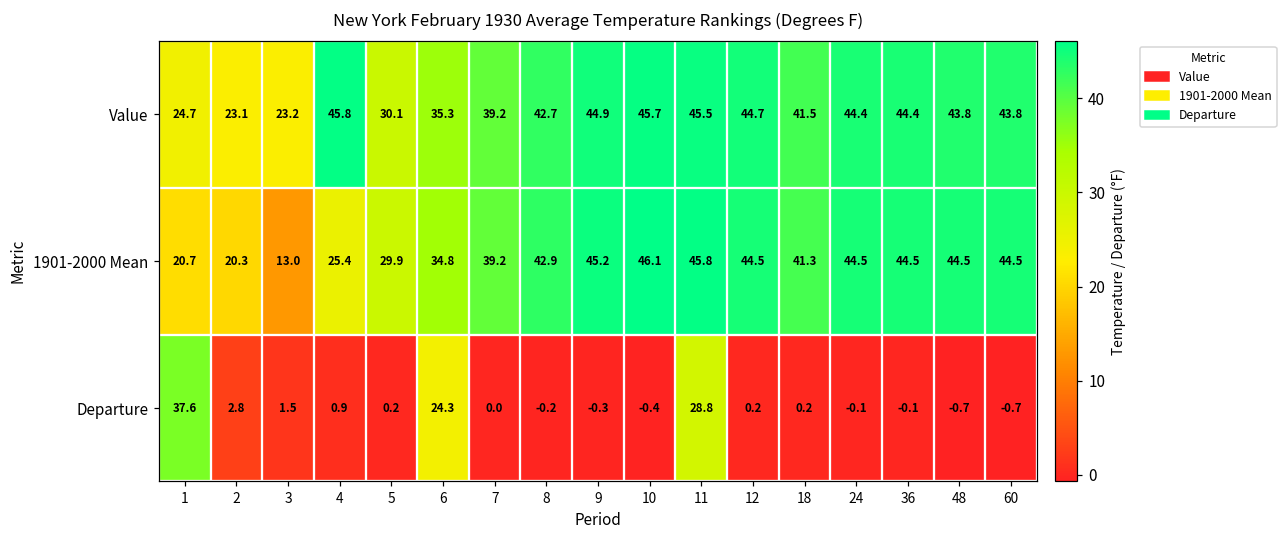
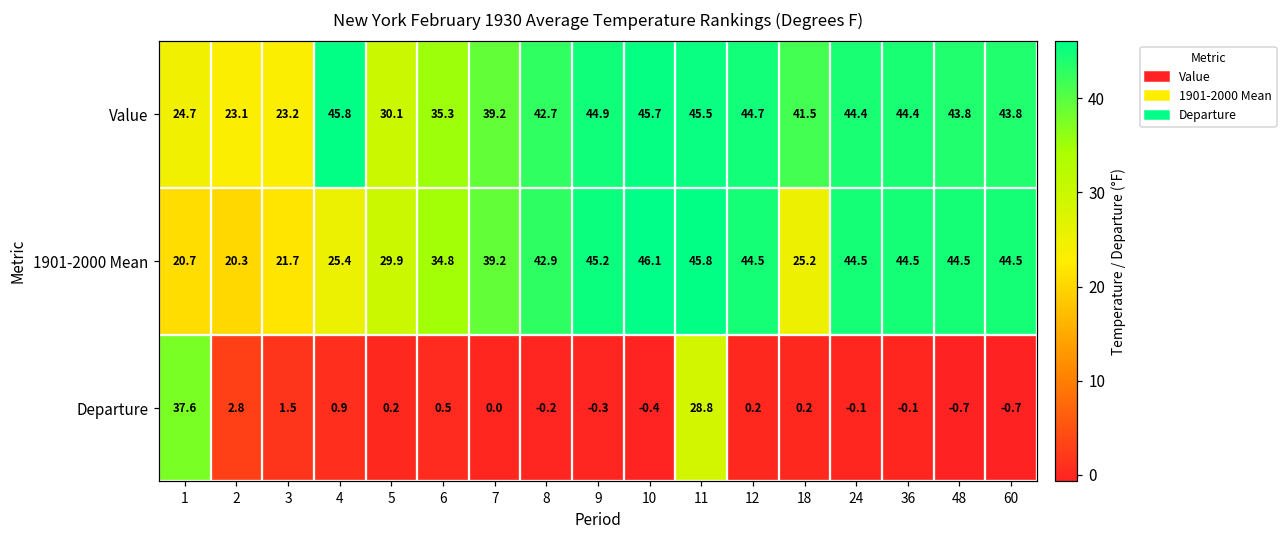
  {
    "Value": {
      "1": 24.7,
      "2": 23.1,
      "3": 23.2,
      "4": 45.8,
      "5": 30.1,
      "6": 35.3,
      "7": 39.2,
      "8": 42.7,
      "9": 44.9,
      "10": 45.7,
      "11": 45.5,
      "12": 44.7,
      "18": 41.5,
      "24": 44.4,
      "36": 44.4,
      "48": 43.8,
      "60": 43.8
    },
    "1901-2000 Mean": {
      "1": 20.7,
      "2": 20.3,
-     "3": 13.0,
+     "3": 21.7,
      "4": 25.4,
      "5": 29.9,
      "6": 34.8,
      "7": 39.2,
      "8": 42.9,
      "9": 45.2,
      "10": 46.1,
      "11": 45.8,
      "12": 44.5,
-     "18": 41.3,
+     "18": 25.2,
      "24": 44.5,
      "36": 44.5,
      "48": 44.5,
      "60": 44.5
    },
    "Departure": {
      "1": 37.6,
      "2": 2.8,
      "3": 1.5,
      "4": 0.9,
      "5": 0.2,
-     "6": 24.3,
+     "6": 0.5,
      "7": 0.0,
      "8": -0.2,
      "9": -0.3,
      "10": -0.4,
      "11": 28.8,
      "12": 0.2,
      "18": 0.2,
      "24": -0.1,
      "36": -0.1,
      "48": -0.7,
      "60": -0.7
    }
  }
